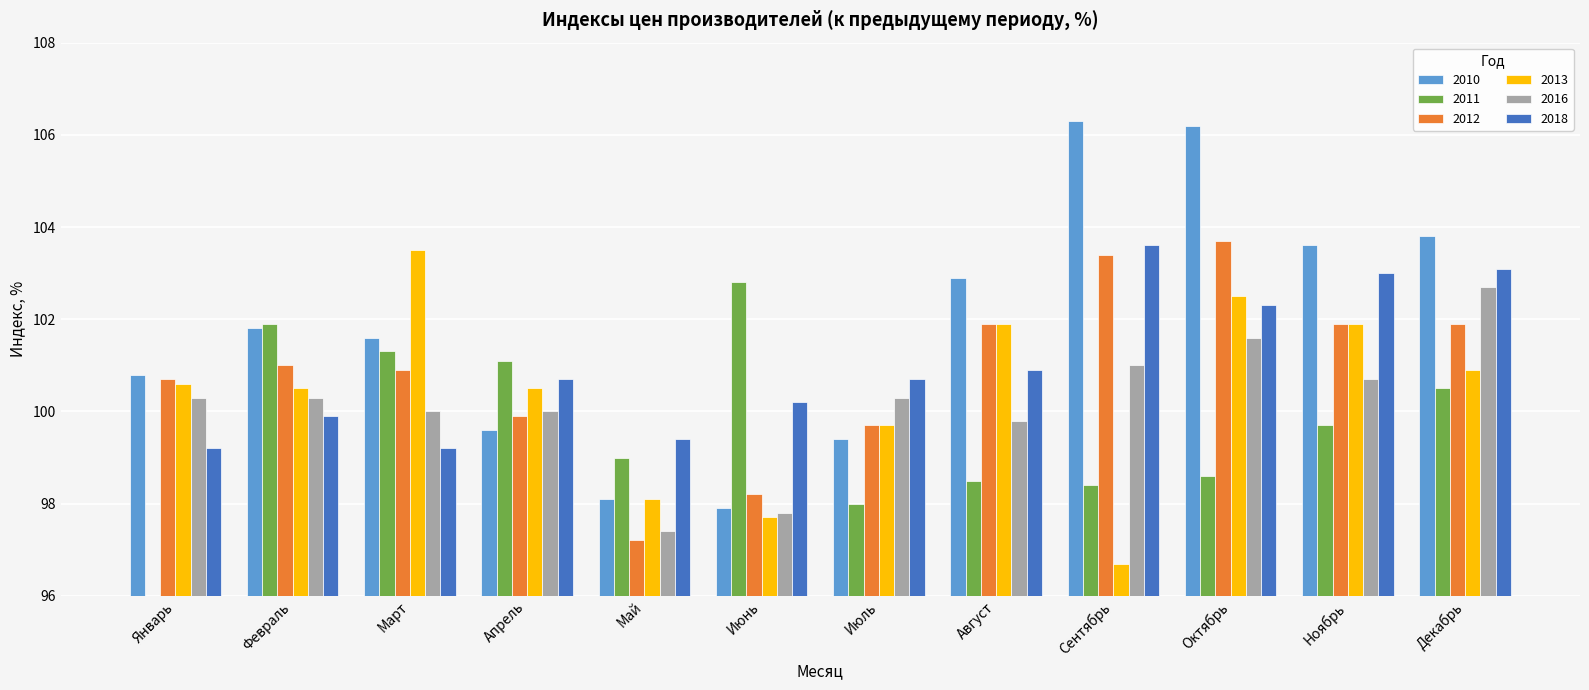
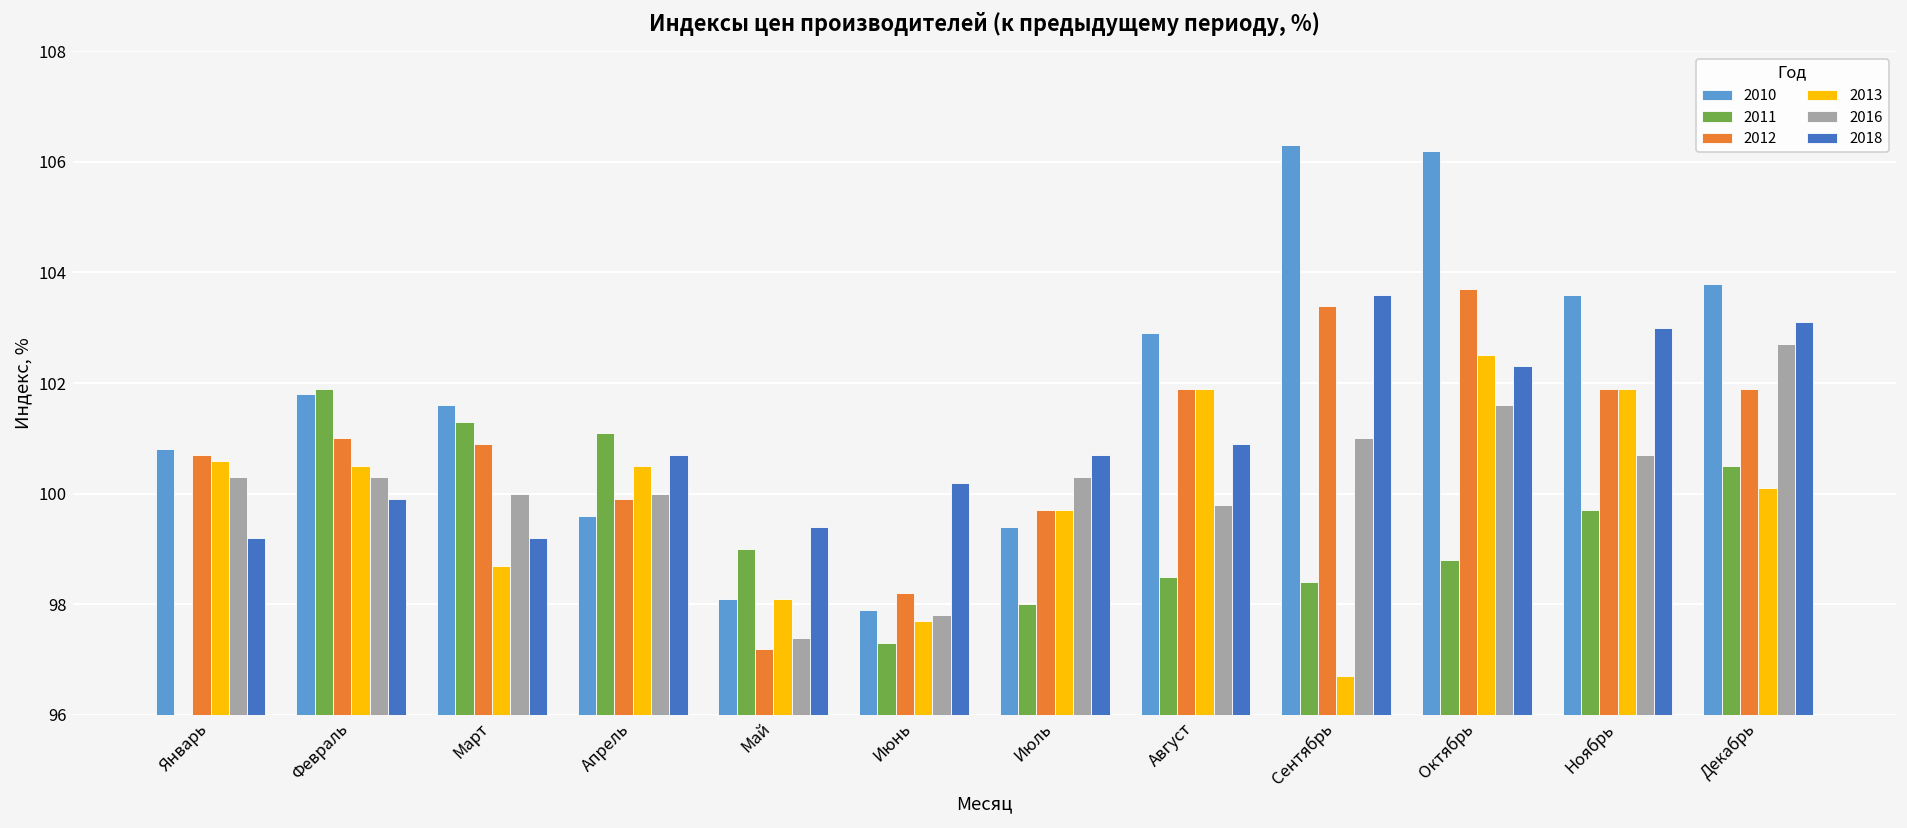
  {
    "2011": {
      "Февраль": 101.9,
      "Март": 101.3,
      "Апрель": 101.1,
      "Май": 99.0,
-     "Июнь": 102.8,
+     "Июнь": 97.3,
      "Июль": 98.0,
      "Август": 98.5,
      "Сентябрь": 98.4,
-     "Октябрь": 98.6,
+     "Октябрь": 98.8,
      "Ноябрь": 99.7,
      "Декабрь": 100.5
    },
    "2012": {
      "Январь": 100.7,
      "Февраль": 101.0,
      "Март": 100.9,
      "Апрель": 99.9,
      "Май": 97.2,
      "Июнь": 98.2,
      "Июль": 99.7,
      "Август": 101.9,
      "Сентябрь": 103.4,
      "Октябрь": 103.7,
      "Ноябрь": 101.9,
      "Декабрь": 101.9
    },
    "2013": {
      "Январь": 100.6,
      "Февраль": 100.5,
-     "Март": 103.5,
+     "Март": 98.7,
      "Апрель": 100.5,
      "Май": 98.1,
      "Июнь": 97.7,
      "Июль": 99.7,
      "Август": 101.9,
      "Сентябрь": 96.7,
      "Октябрь": 102.5,
      "Ноябрь": 101.9,
-     "Декабрь": 100.9
+     "Декабрь": 100.1
    },
    "2016": {
      "Январь": 100.3,
      "Февраль": 100.3,
      "Март": 100.0,
      "Апрель": 100.0,
      "Май": 97.4,
      "Июнь": 97.8,
      "Июль": 100.3,
      "Август": 99.8,
      "Сентябрь": 101.0,
      "Октябрь": 101.6,
      "Ноябрь": 100.7,
      "Декабрь": 102.7
    }
  }
